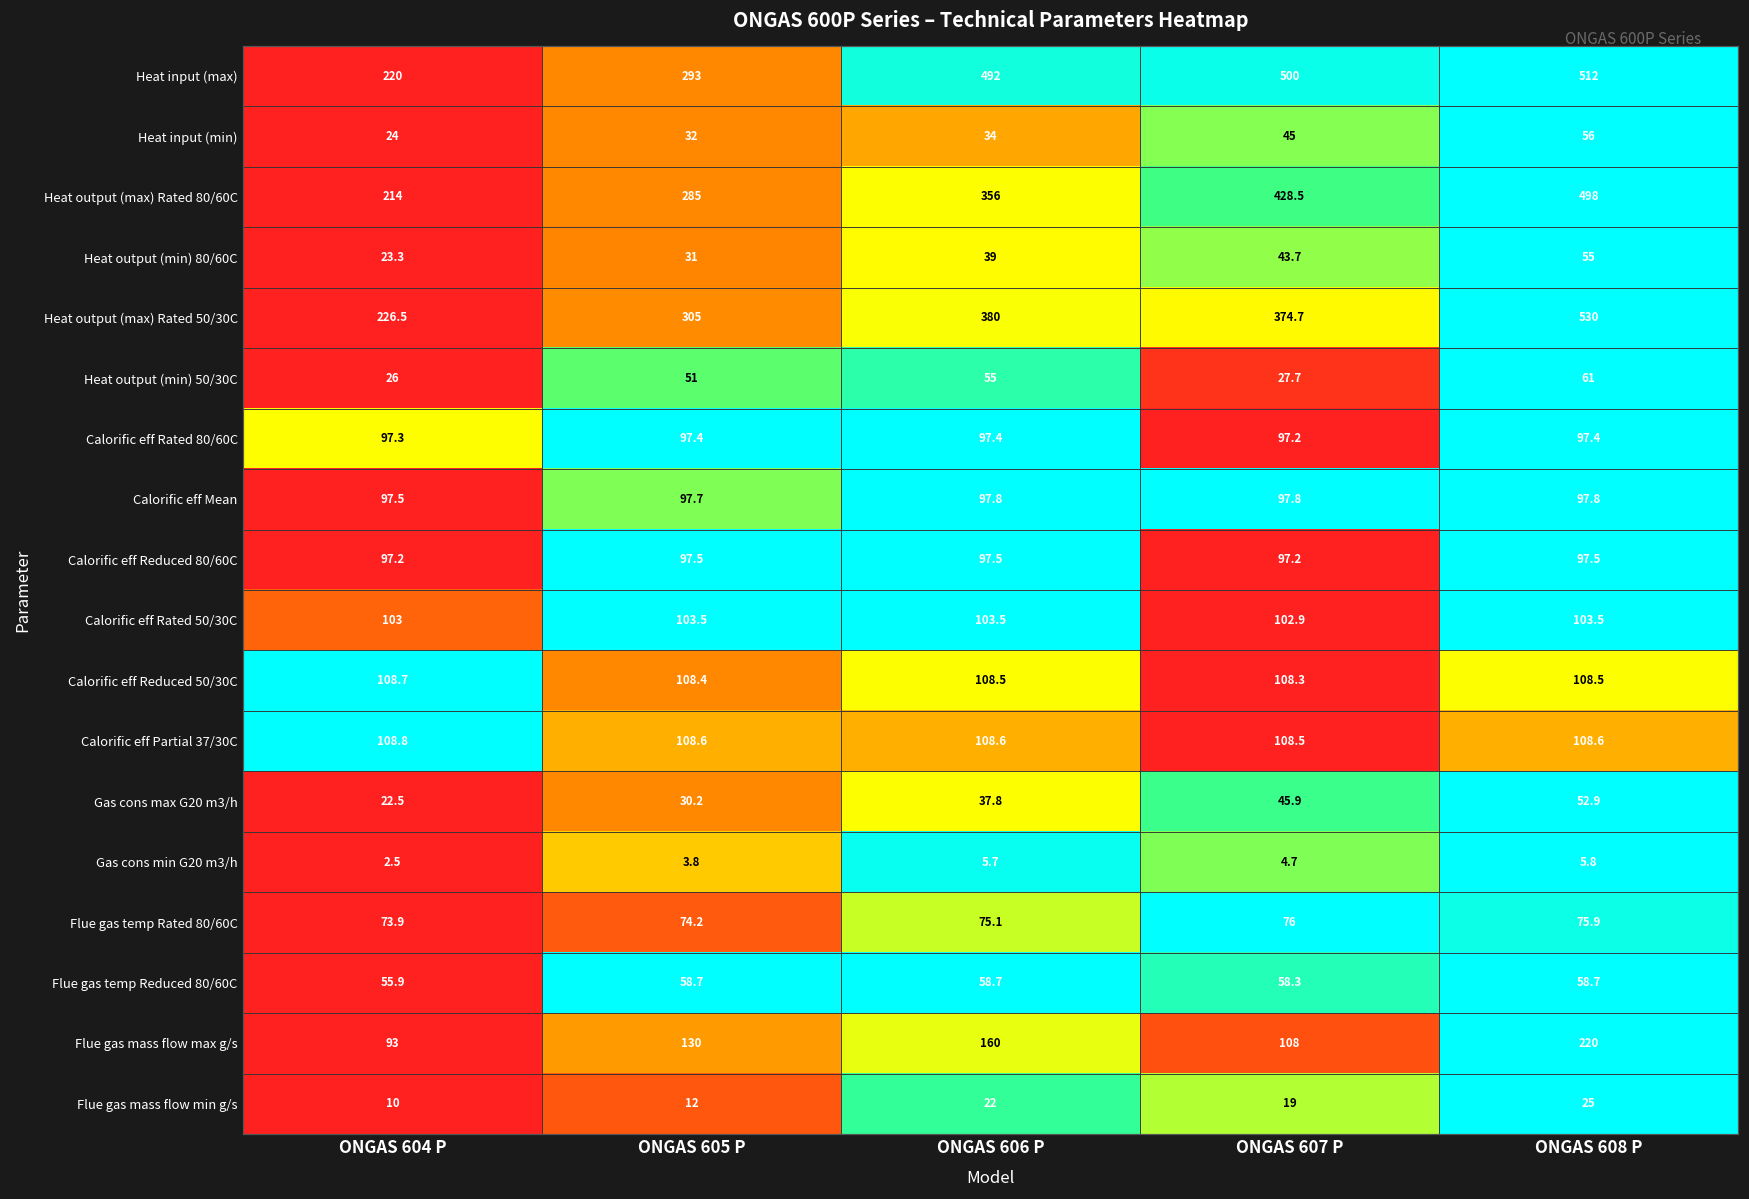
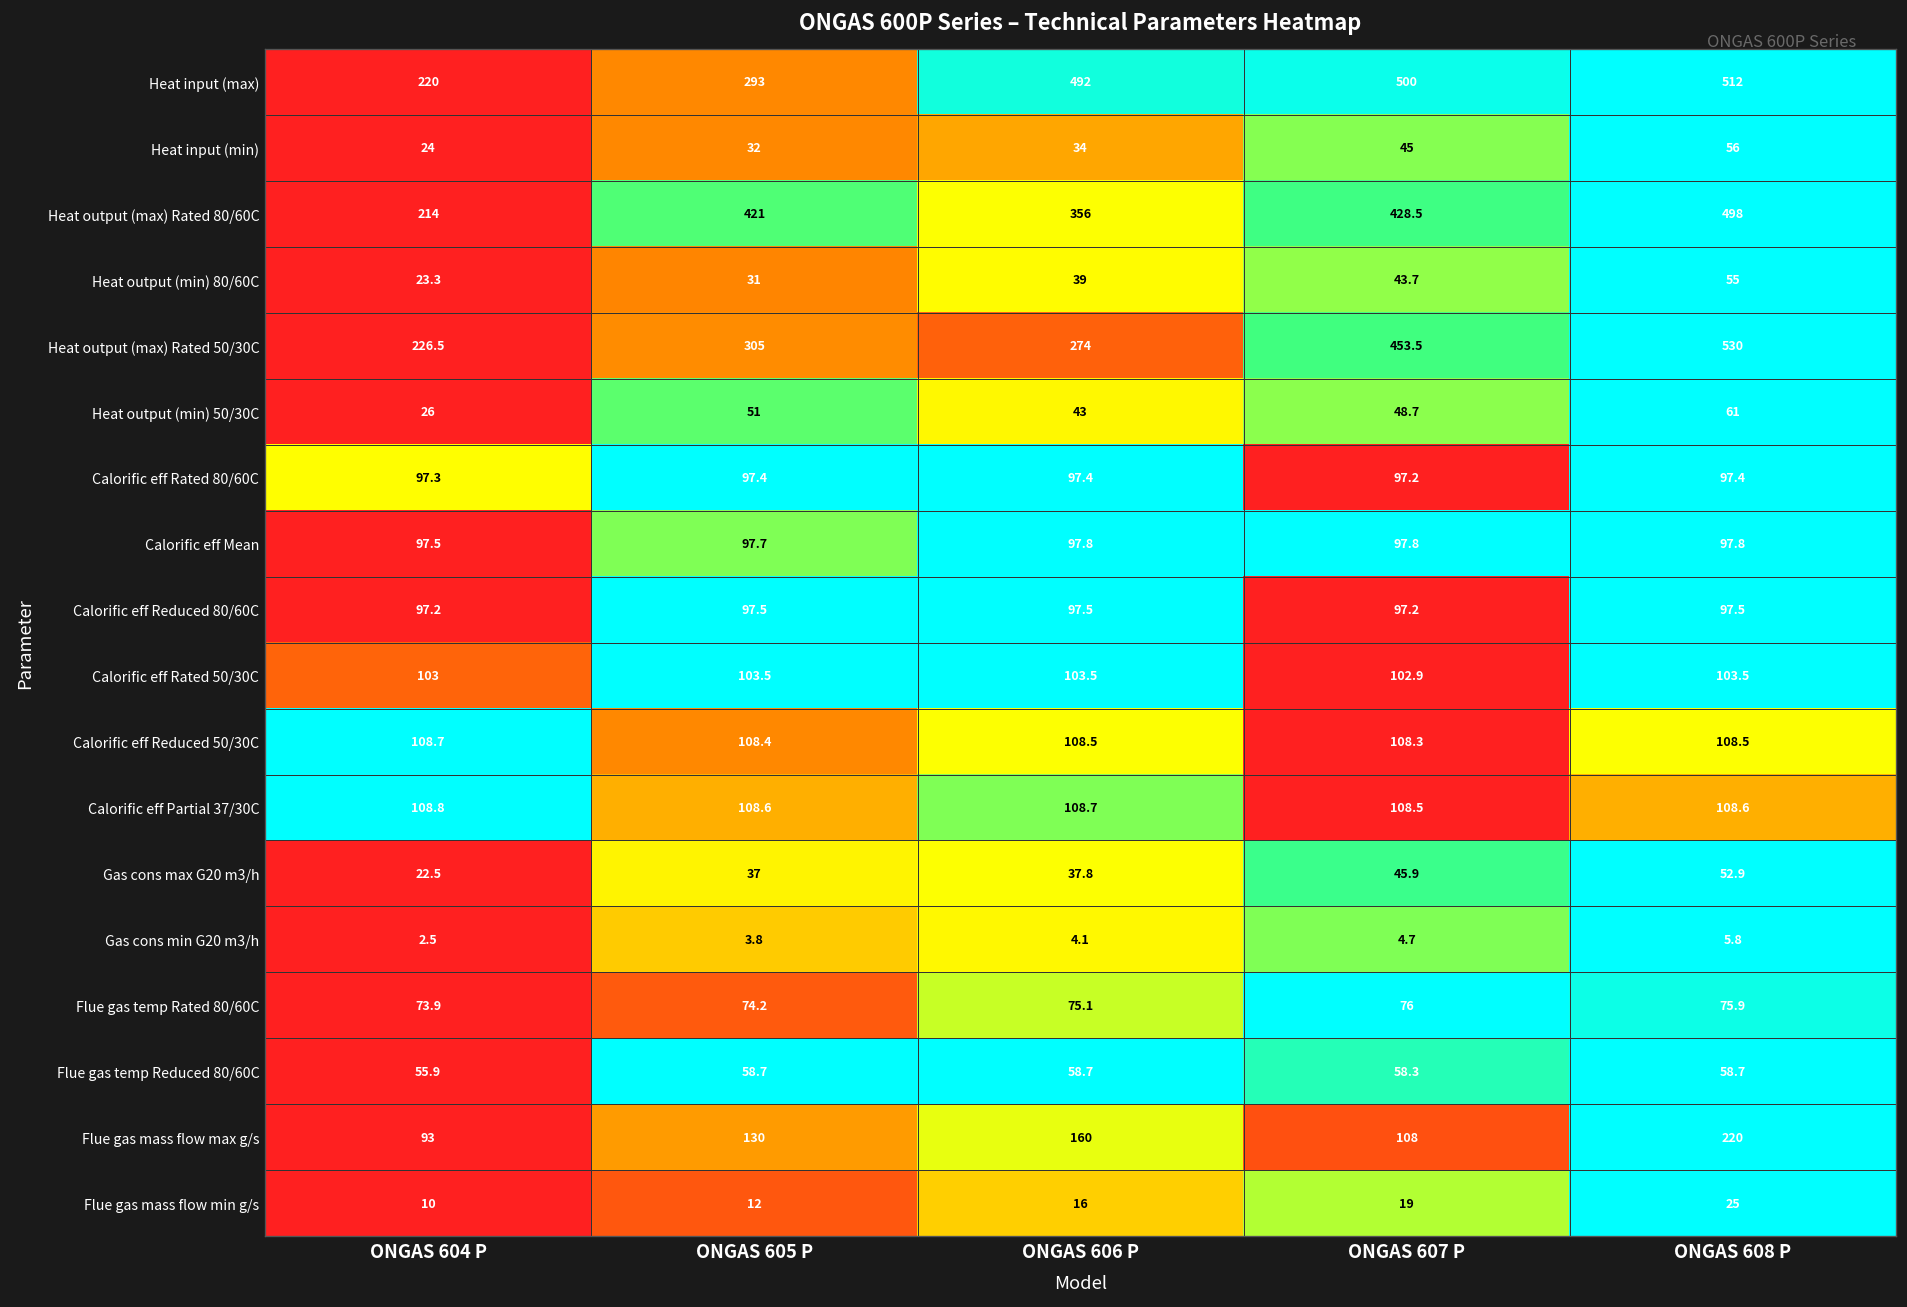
  {
    "Heat input (max)": {
      "ONGAS 604 P": 220,
      "ONGAS 605 P": 293,
      "ONGAS 606 P": 492,
      "ONGAS 607 P": 500,
      "ONGAS 608 P": 512
    },
    "Heat input (min)": {
      "ONGAS 604 P": 24,
      "ONGAS 605 P": 32,
      "ONGAS 606 P": 34,
      "ONGAS 607 P": 45,
      "ONGAS 608 P": 56
    },
    "Heat output (max) Rated 80/60C": {
      "ONGAS 604 P": 214,
-     "ONGAS 605 P": 285,
+     "ONGAS 605 P": 421,
      "ONGAS 606 P": 356,
      "ONGAS 607 P": 428.5,
      "ONGAS 608 P": 498
    },
    "Heat output (min) 80/60C": {
      "ONGAS 604 P": 23.3,
      "ONGAS 605 P": 31,
      "ONGAS 606 P": 39,
      "ONGAS 607 P": 43.7,
      "ONGAS 608 P": 55
    },
    "Heat output (max) Rated 50/30C": {
      "ONGAS 604 P": 226.5,
      "ONGAS 605 P": 305,
-     "ONGAS 606 P": 380,
-     "ONGAS 607 P": 374.7,
+     "ONGAS 606 P": 274,
+     "ONGAS 607 P": 453.5,
      "ONGAS 608 P": 530
    },
    "Heat output (min) 50/30C": {
      "ONGAS 604 P": 26,
      "ONGAS 605 P": 51,
-     "ONGAS 606 P": 55,
-     "ONGAS 607 P": 27.7,
+     "ONGAS 606 P": 43,
+     "ONGAS 607 P": 48.7,
      "ONGAS 608 P": 61
    },
    "Calorific eff Rated 80/60C": {
      "ONGAS 604 P": 97.3,
      "ONGAS 605 P": 97.4,
      "ONGAS 606 P": 97.4,
      "ONGAS 607 P": 97.2,
      "ONGAS 608 P": 97.4
    },
    "Calorific eff Mean": {
      "ONGAS 604 P": 97.5,
      "ONGAS 605 P": 97.7,
      "ONGAS 606 P": 97.8,
      "ONGAS 607 P": 97.8,
      "ONGAS 608 P": 97.8
    },
    "Calorific eff Reduced 80/60C": {
      "ONGAS 604 P": 97.2,
      "ONGAS 605 P": 97.5,
      "ONGAS 606 P": 97.5,
      "ONGAS 607 P": 97.2,
      "ONGAS 608 P": 97.5
    },
    "Calorific eff Rated 50/30C": {
      "ONGAS 604 P": 103,
      "ONGAS 605 P": 103.5,
      "ONGAS 606 P": 103.5,
      "ONGAS 607 P": 102.9,
      "ONGAS 608 P": 103.5
    },
    "Calorific eff Reduced 50/30C": {
      "ONGAS 604 P": 108.7,
      "ONGAS 605 P": 108.4,
      "ONGAS 606 P": 108.5,
      "ONGAS 607 P": 108.3,
      "ONGAS 608 P": 108.5
    },
    "Calorific eff Partial 37/30C": {
      "ONGAS 604 P": 108.8,
      "ONGAS 605 P": 108.6,
-     "ONGAS 606 P": 108.6,
+     "ONGAS 606 P": 108.7,
      "ONGAS 607 P": 108.5,
      "ONGAS 608 P": 108.6
    },
    "Gas cons max G20 m3/h": {
      "ONGAS 604 P": 22.5,
-     "ONGAS 605 P": 30.2,
+     "ONGAS 605 P": 37,
      "ONGAS 606 P": 37.8,
      "ONGAS 607 P": 45.9,
      "ONGAS 608 P": 52.9
    },
    "Gas cons min G20 m3/h": {
      "ONGAS 604 P": 2.5,
      "ONGAS 605 P": 3.8,
-     "ONGAS 606 P": 5.7,
+     "ONGAS 606 P": 4.1,
      "ONGAS 607 P": 4.7,
      "ONGAS 608 P": 5.8
    },
    "Flue gas temp Rated 80/60C": {
      "ONGAS 604 P": 73.9,
      "ONGAS 605 P": 74.2,
      "ONGAS 606 P": 75.1,
      "ONGAS 607 P": 76,
      "ONGAS 608 P": 75.9
    },
    "Flue gas temp Reduced 80/60C": {
      "ONGAS 604 P": 55.9,
      "ONGAS 605 P": 58.7,
      "ONGAS 606 P": 58.7,
      "ONGAS 607 P": 58.3,
      "ONGAS 608 P": 58.7
    },
    "Flue gas mass flow max g/s": {
      "ONGAS 604 P": 93,
      "ONGAS 605 P": 130,
      "ONGAS 606 P": 160,
      "ONGAS 607 P": 108,
      "ONGAS 608 P": 220
    },
    "Flue gas mass flow min g/s": {
      "ONGAS 604 P": 10,
      "ONGAS 605 P": 12,
-     "ONGAS 606 P": 22,
+     "ONGAS 606 P": 16,
      "ONGAS 607 P": 19,
      "ONGAS 608 P": 25
    }
  }
